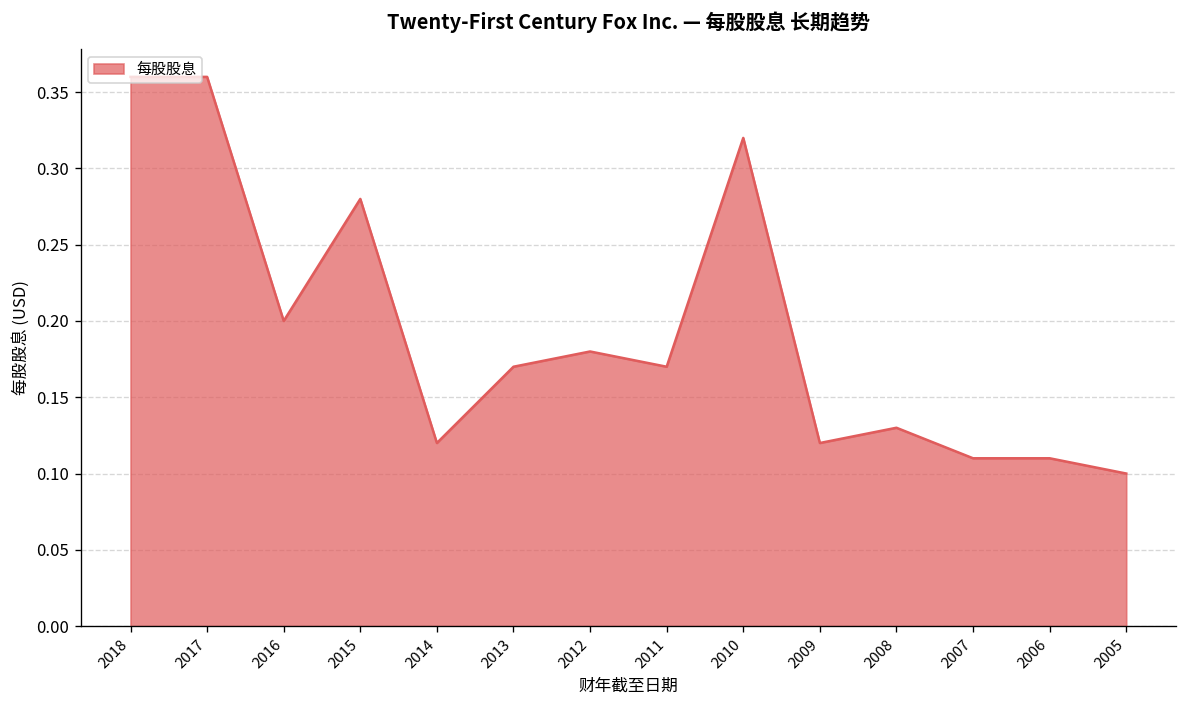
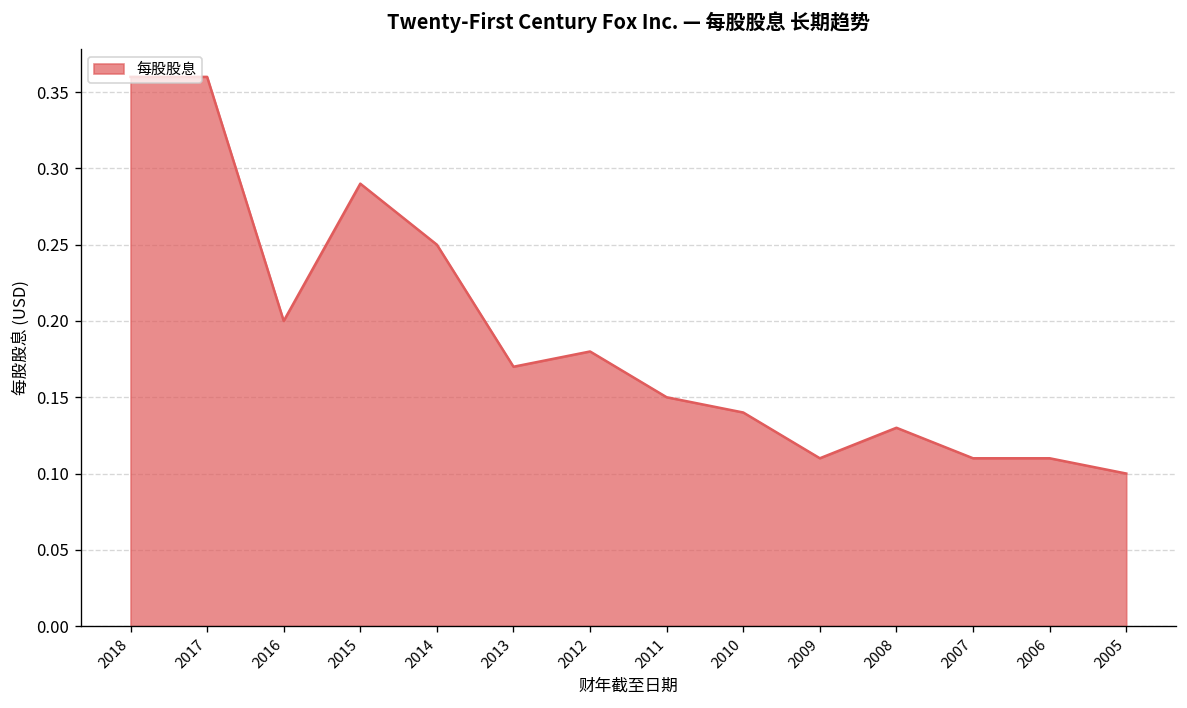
  {
    "2017": 0.36,
    "2016": 0.20,
-   "2015": 0.28,
-   "2014": 0.12,
+   "2015": 0.29,
+   "2014": 0.25,
    "2013": 0.17,
    "2012": 0.18,
-   "2011": 0.17,
-   "2010": 0.32,
-   "2009": 0.12,
+   "2011": 0.15,
+   "2010": 0.14,
+   "2009": 0.11,
    "2008": 0.13,
    "2007": 0.11,
    "2006": 0.11,
    "2005": 0.10
  }
